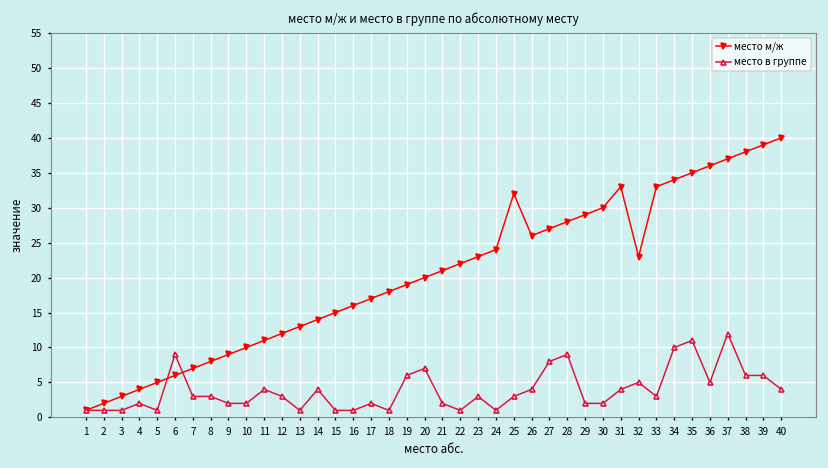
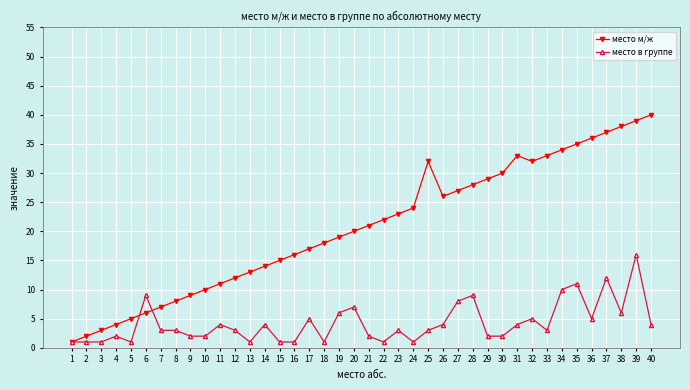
  {
    "место м/ж": {
      "2": 2,
      "3": 3,
      "4": 4,
      "5": 5,
      "6": 6,
      "7": 7,
      "8": 8,
      "9": 9,
      "10": 10,
      "11": 11,
      "12": 12,
      "13": 13,
      "14": 14,
      "15": 15,
      "16": 16,
      "17": 17,
      "18": 18,
      "19": 19,
      "20": 20,
      "21": 21,
      "22": 22,
      "23": 23,
      "24": 24,
      "25": 32,
      "26": 26,
      "27": 27,
      "28": 28,
      "29": 29,
      "30": 30,
      "31": 33,
-     "32": 23,
+     "32": 32,
      "33": 33,
      "34": 34,
      "35": 35,
      "36": 36,
      "37": 37,
      "38": 38,
      "39": 39,
      "40": 40
    },
    "место в группе": {
      "2": 1,
      "3": 1,
      "4": 2,
      "5": 1,
      "6": 9,
      "7": 3,
      "8": 3,
      "9": 2,
      "10": 2,
      "11": 4,
      "12": 3,
      "13": 1,
      "14": 4,
      "15": 1,
      "16": 1,
-     "17": 2,
+     "17": 5,
      "18": 1,
      "19": 6,
      "20": 7,
      "21": 2,
      "22": 1,
      "23": 3,
      "24": 1,
      "25": 3,
      "26": 4,
      "27": 8,
      "28": 9,
      "29": 2,
      "30": 2,
      "31": 4,
      "32": 5,
      "33": 3,
      "34": 10,
      "35": 11,
      "36": 5,
      "37": 12,
      "38": 6,
-     "39": 6,
+     "39": 16,
      "40": 4
    }
  }
